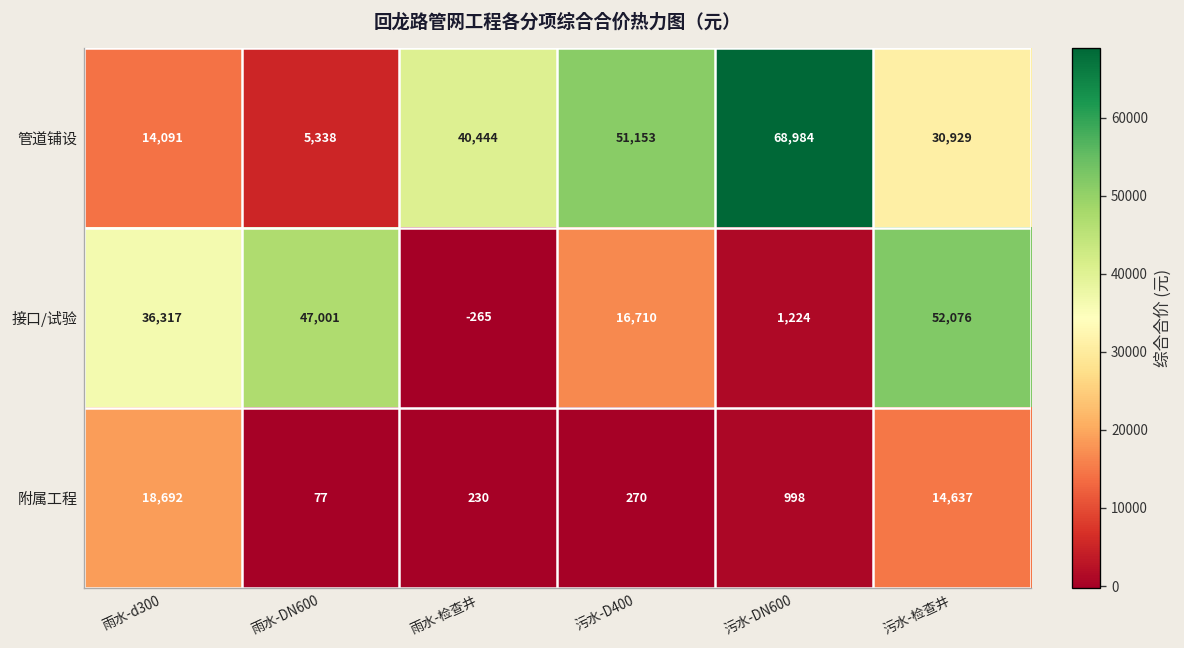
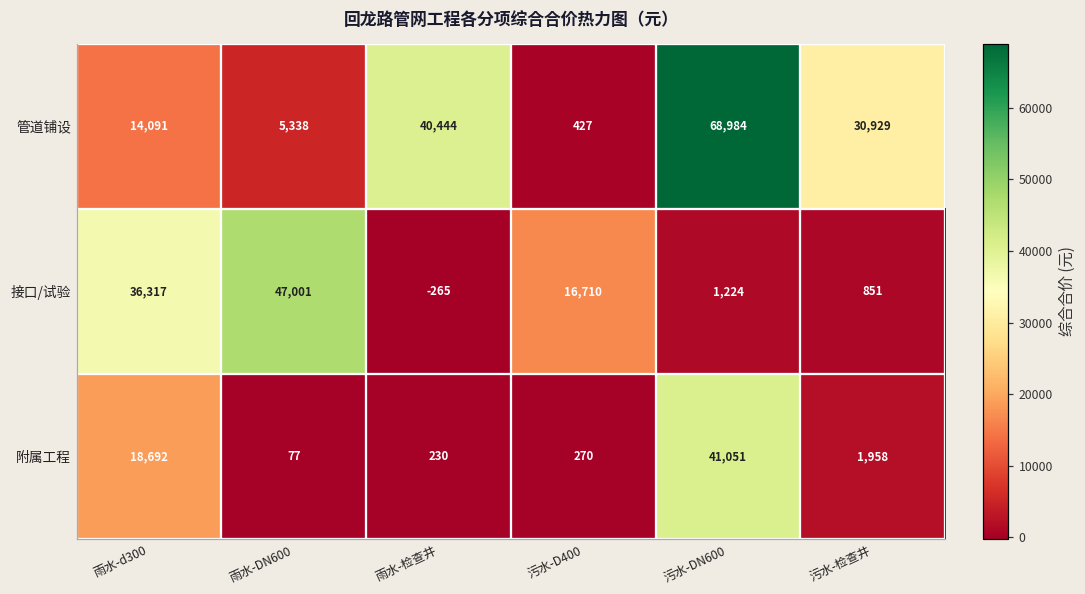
  {
    "管道铺设": {
      "雨水-d300": "14,091",
      "雨水-DN600": "5,338",
      "雨水-检查井": "40,444",
-     "污水-D400": "51,153",
+     "污水-D400": "427",
      "污水-DN600": "68,984",
      "污水-检查井": "30,929"
    },
    "接口/试验": {
      "雨水-d300": "36,317",
      "雨水-DN600": "47,001",
      "雨水-检查井": "-265",
      "污水-D400": "16,710",
      "污水-DN600": "1,224",
-     "污水-检查井": "52,076"
+     "污水-检查井": "851"
    },
    "附属工程": {
      "雨水-d300": "18,692",
      "雨水-DN600": "77",
      "雨水-检查井": "230",
      "污水-D400": "270",
-     "污水-DN600": "998",
-     "污水-检查井": "14,637"
+     "污水-DN600": "41,051",
+     "污水-检查井": "1,958"
    }
  }
